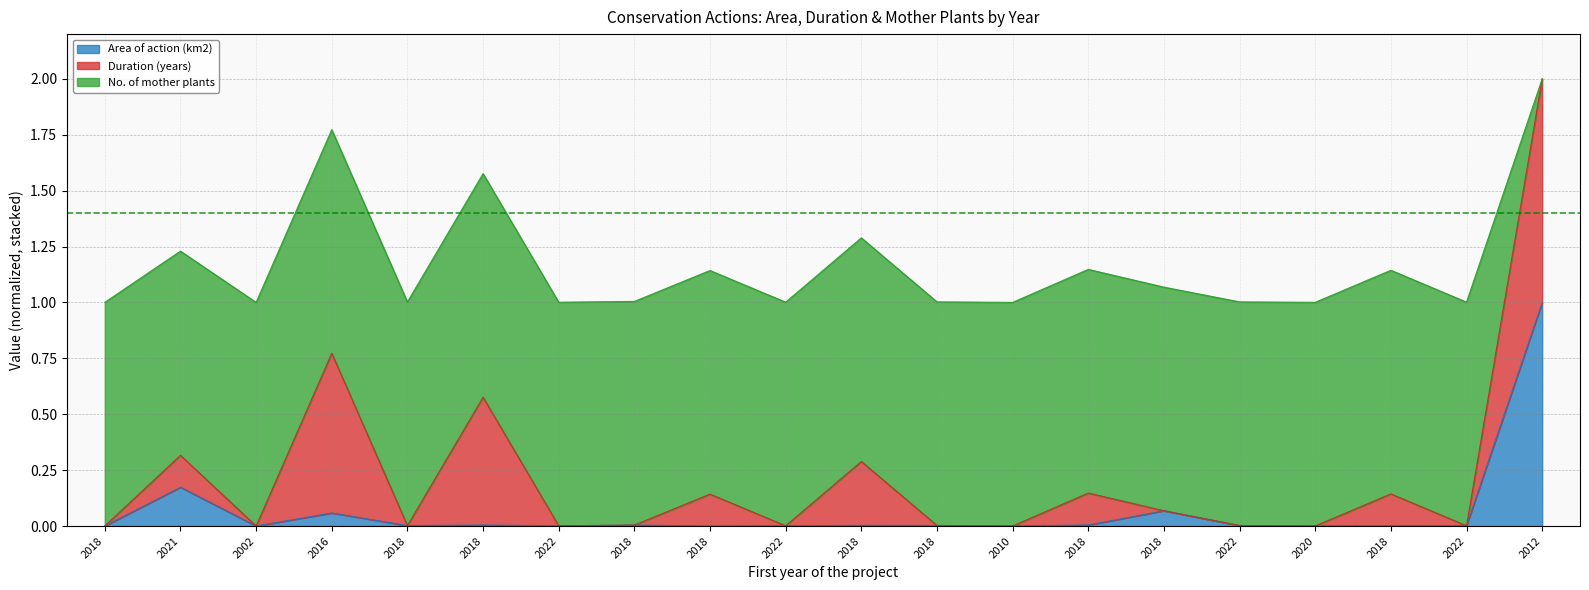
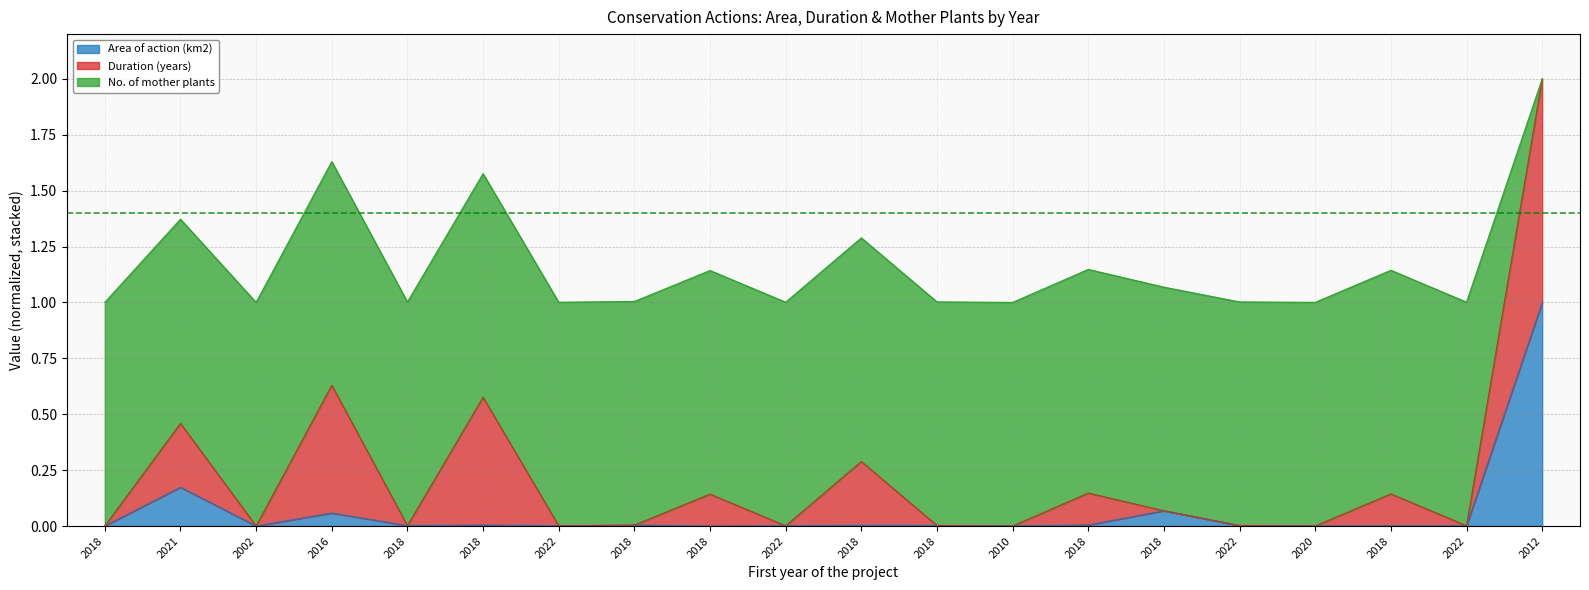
  {
    "Area of action (km2)": {
      "2021": 0.17,
      "2016": 0.06,
      "2012": 1.00
    },
    "Duration (years)": {
-     "2021": 0.14,
-     "2016": 0.71
+     "2021": 0.29,
+     "2016": 0.57
    },
    "No. of mother plants": {
      "2021": 0.91,
      "2002": 1.00,
      "2016": 1.00,
      "2010": 1.00,
      "2020": 1.00
    }
  }
